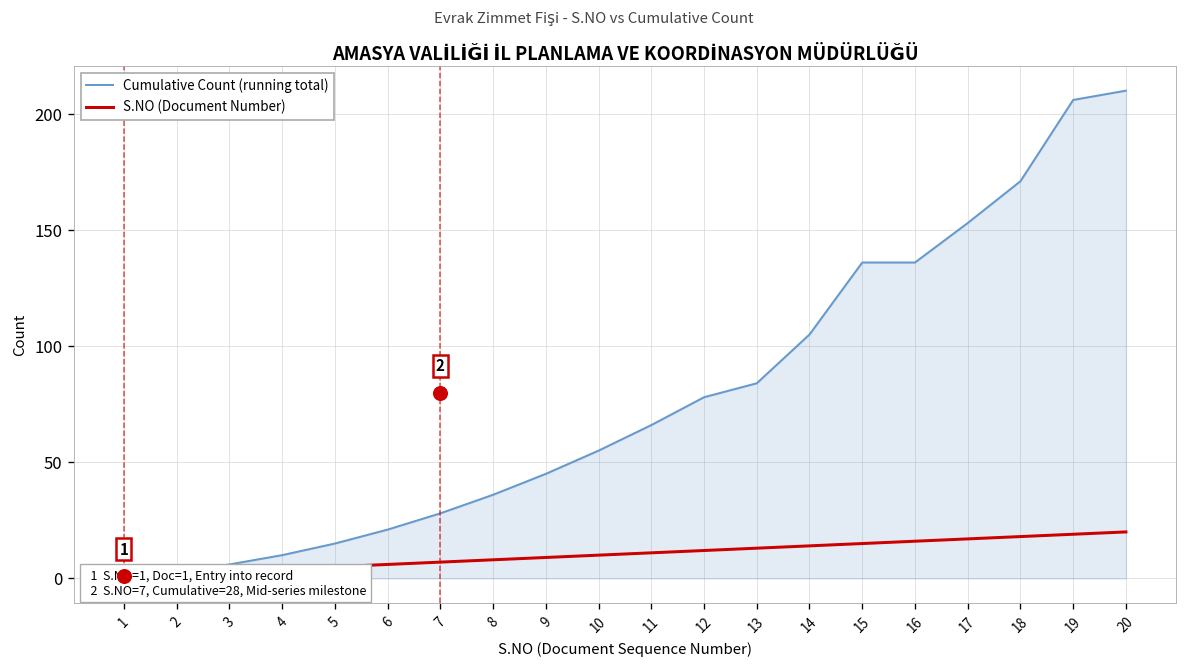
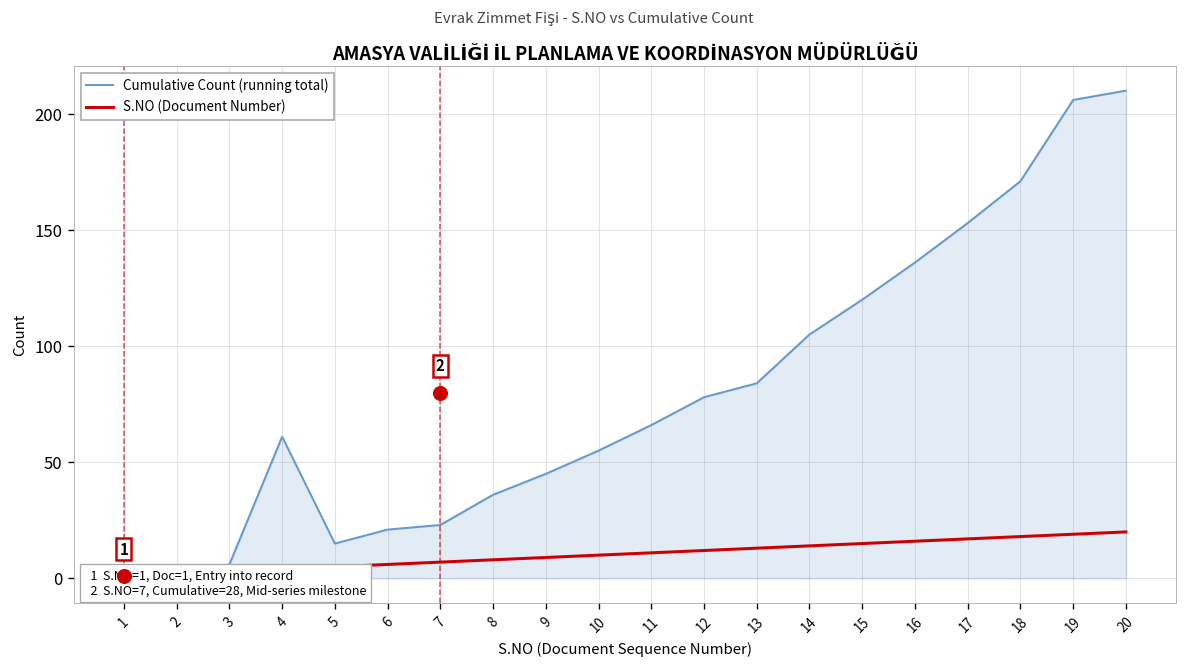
  {
    "Cumulative Count (running total)": {
      "3": 6,
-     "4": 10,
+     "4": 61,
      "5": 15,
      "6": 21,
-     "7": 28,
+     "7": 23,
      "8": 36,
      "9": 45,
      "10": 55,
      "11": 66,
      "12": 78,
      "13": 84,
      "14": 105,
-     "15": 136,
+     "15": 120,
      "16": 136,
      "17": 153,
      "18": 171,
      "19": 206,
      "20": 210
    }
  }
